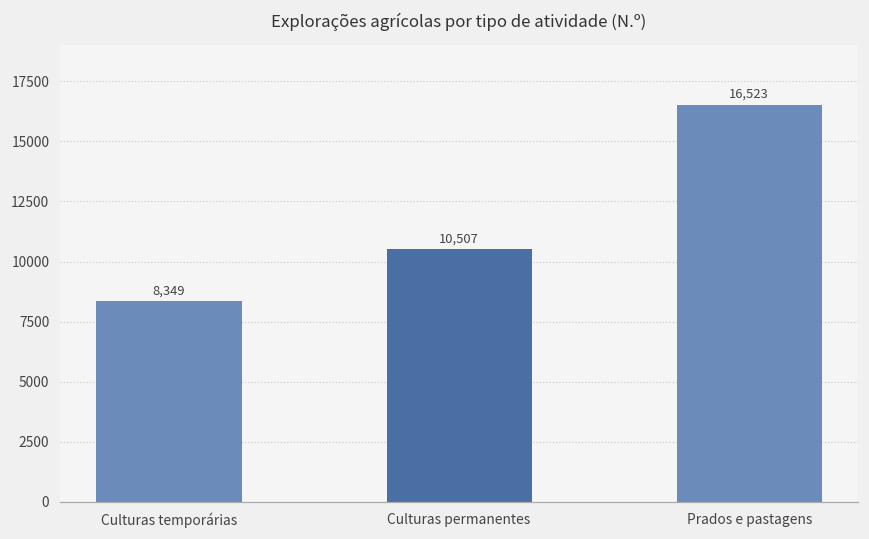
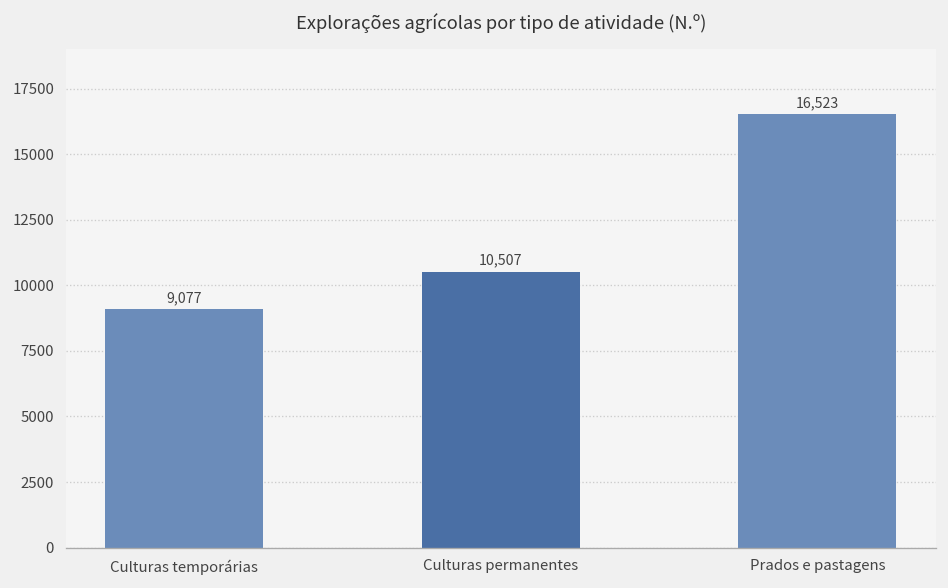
  {
-   "Culturas temporárias": "8,349",
+   "Culturas temporárias": "9,077",
    "Culturas permanentes": "10,507",
    "Prados e pastagens": "16,523"
  }
